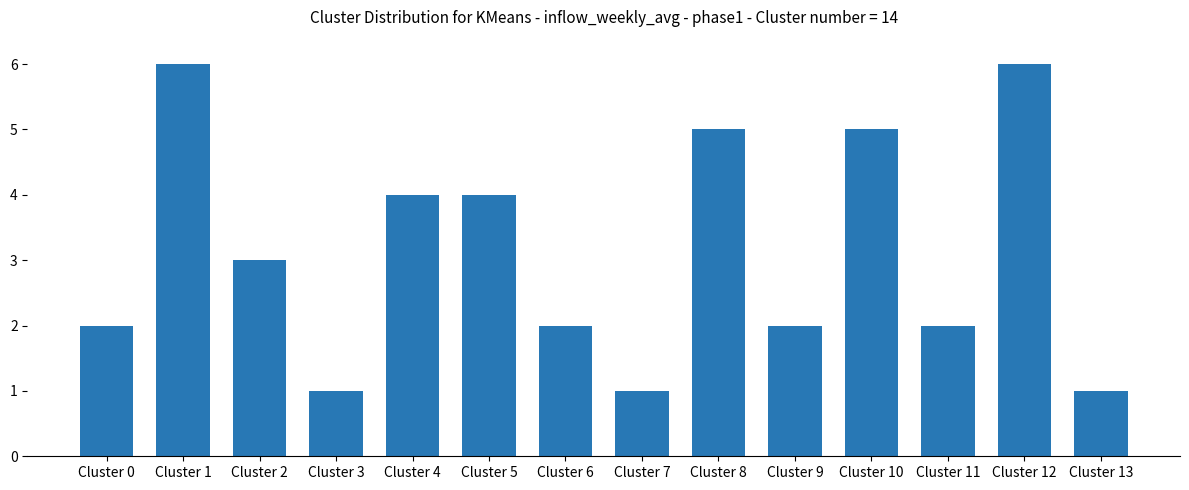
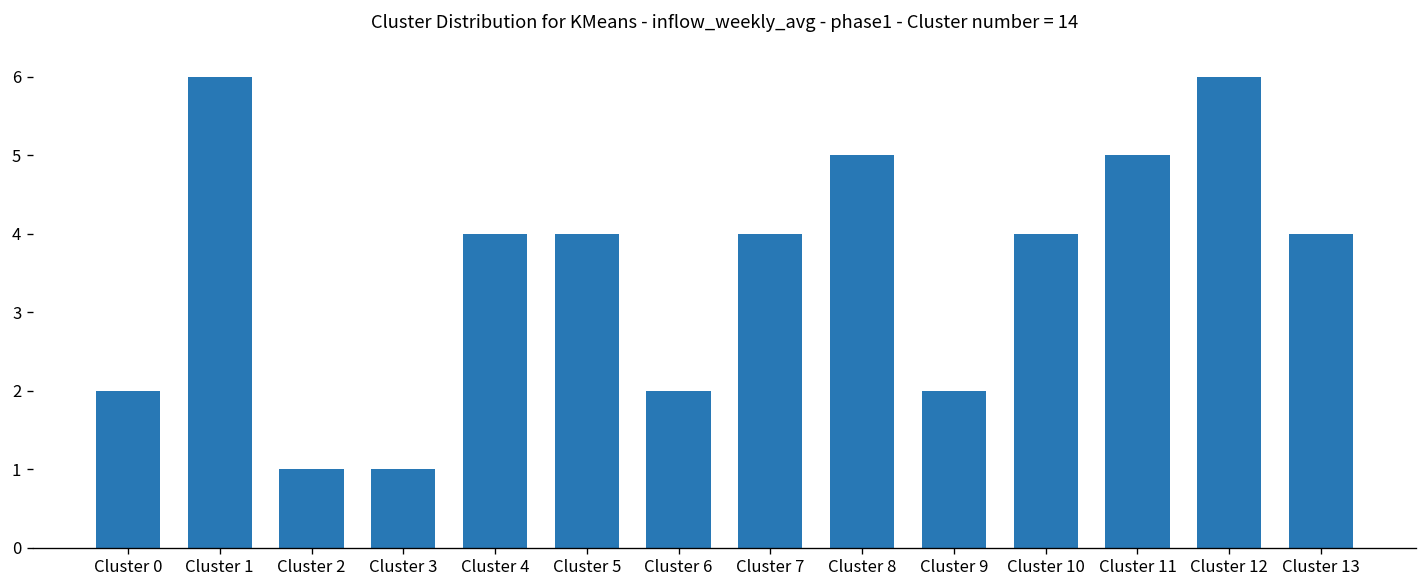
  {
    "Cluster 0": 2,
    "Cluster 1": 6,
-   "Cluster 2": 3,
+   "Cluster 2": 1,
    "Cluster 3": 1,
    "Cluster 4": 4,
    "Cluster 5": 4,
    "Cluster 6": 2,
-   "Cluster 7": 1,
+   "Cluster 7": 4,
    "Cluster 8": 5,
    "Cluster 9": 2,
-   "Cluster 10": 5,
-   "Cluster 11": 2,
+   "Cluster 10": 4,
+   "Cluster 11": 5,
    "Cluster 12": 6,
-   "Cluster 13": 1
+   "Cluster 13": 4
  }
